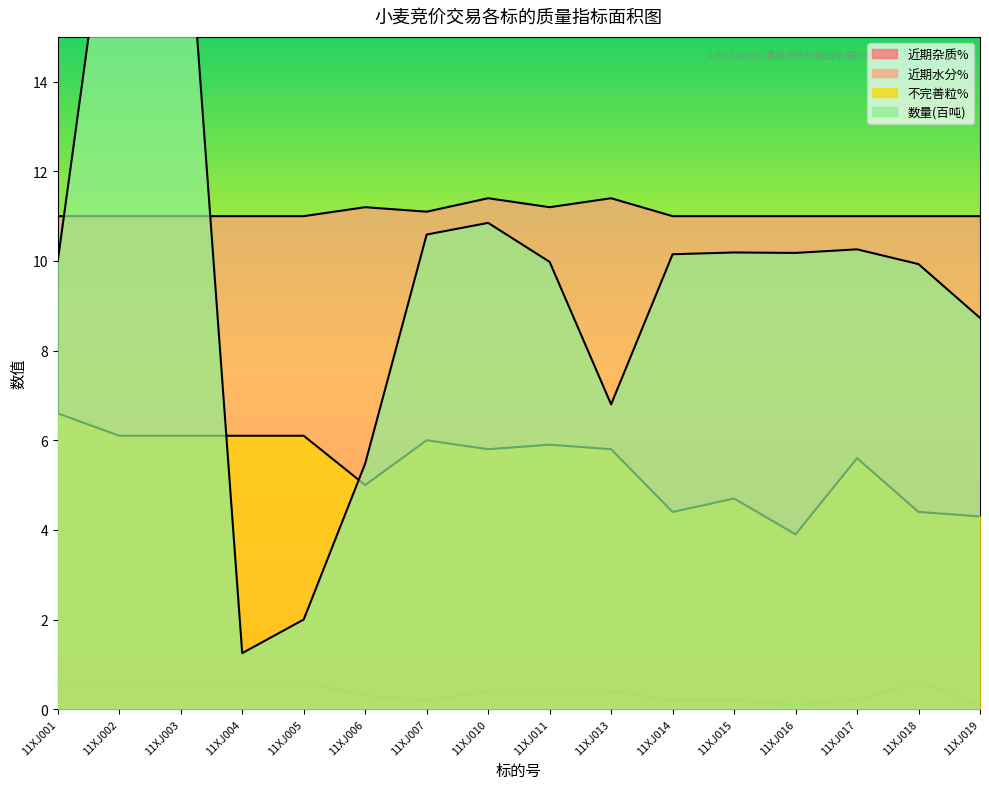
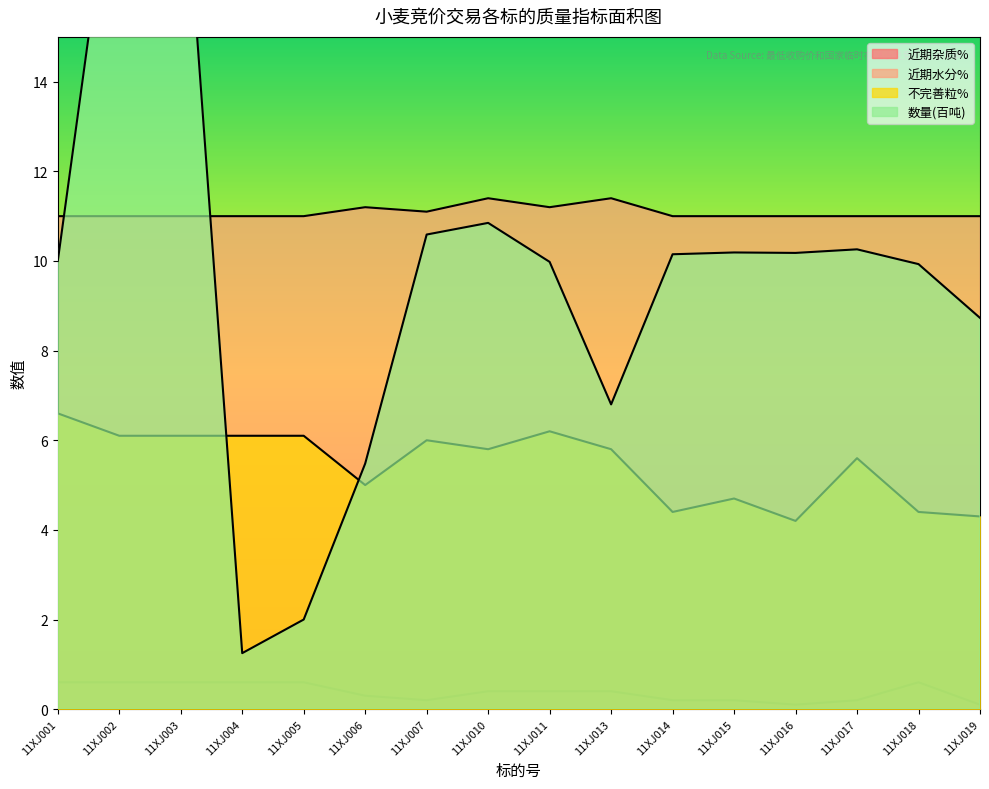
  {
    "不完善粒%": {
      "11XJ001": 6.6,
      "11XJ002": 6.1,
      "11XJ003": 6.1,
      "11XJ004": 6.1,
      "11XJ005": 6.1,
      "11XJ006": 5.0,
      "11XJ007": 6.0,
      "11XJ010": 5.8,
-     "11XJ011": 5.9,
+     "11XJ011": 6.2,
      "11XJ013": 5.8,
      "11XJ014": 4.4,
      "11XJ015": 4.7,
-     "11XJ016": 3.9,
+     "11XJ016": 4.2,
      "11XJ017": 5.6,
      "11XJ018": 4.4,
      "11XJ019": 4.3
    },
    "数量(百吨)": {
      "11XJ001": 10.0,
      "11XJ004": 1.3,
      "11XJ005": 2.0,
      "11XJ006": 5.5,
      "11XJ007": 10.6,
      "11XJ010": 10.9,
      "11XJ011": 10.0,
      "11XJ013": 6.8,
      "11XJ014": 10.2,
      "11XJ015": 10.2,
      "11XJ016": 10.2,
      "11XJ017": 10.3,
      "11XJ018": 9.9,
      "11XJ019": 8.7
    }
  }
